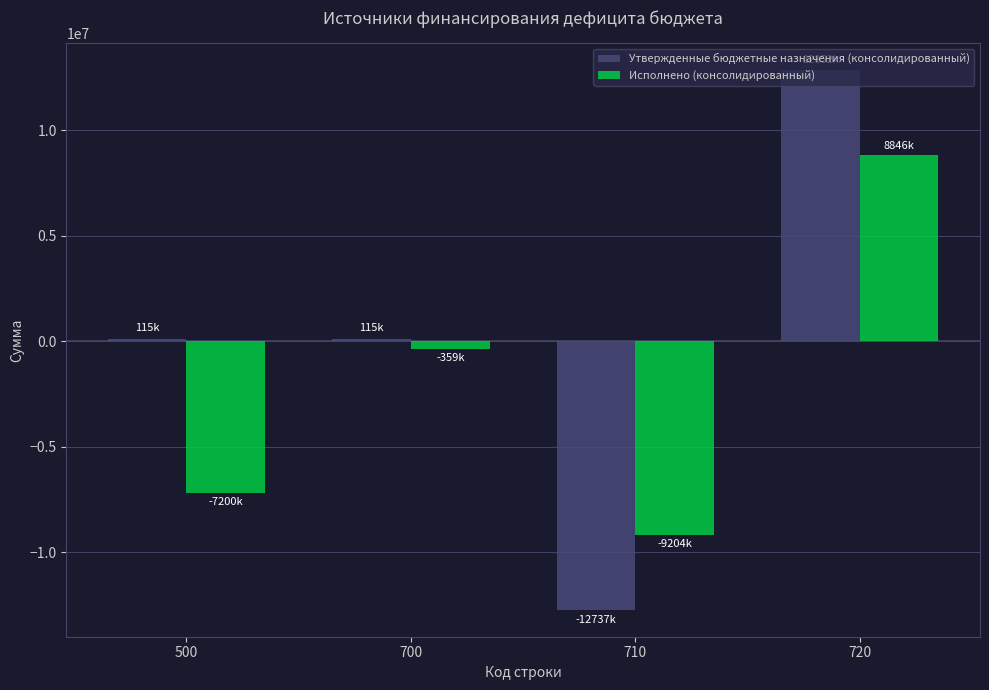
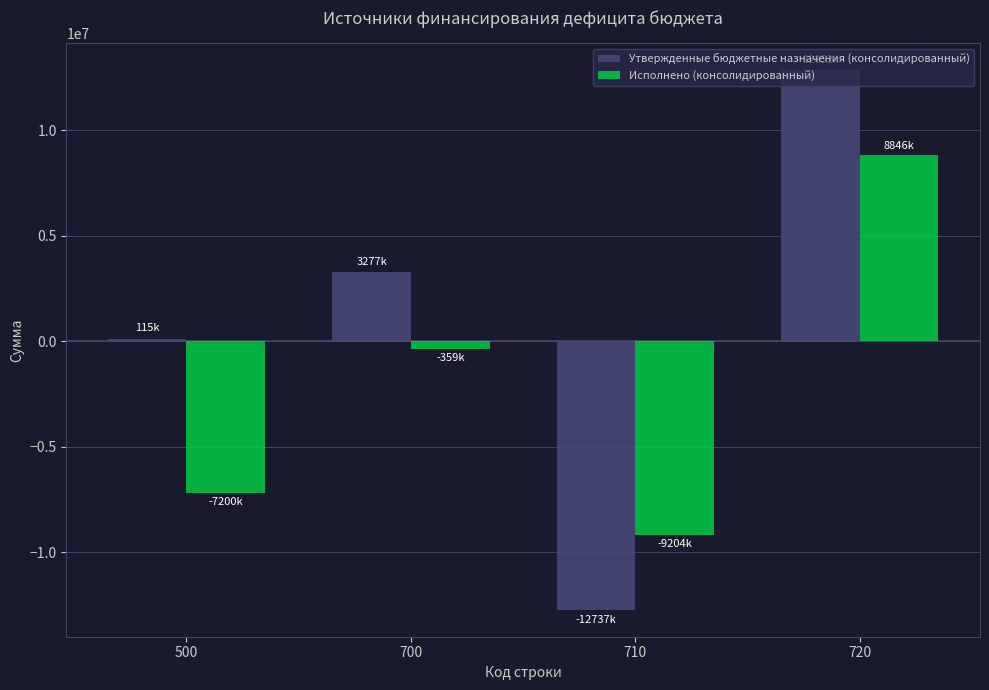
  {
    "Утвержденные бюджетные назначения (консолидированный)": {
      "500": "115k",
-     "700": "115k",
+     "700": "3277k",
      "710": "-12737k"
    },
    "Исполнено (консолидированный)": {
      "500": "-7200k",
      "700": "-359k",
      "710": "-9204k",
      "720": "8846k"
    }
  }
